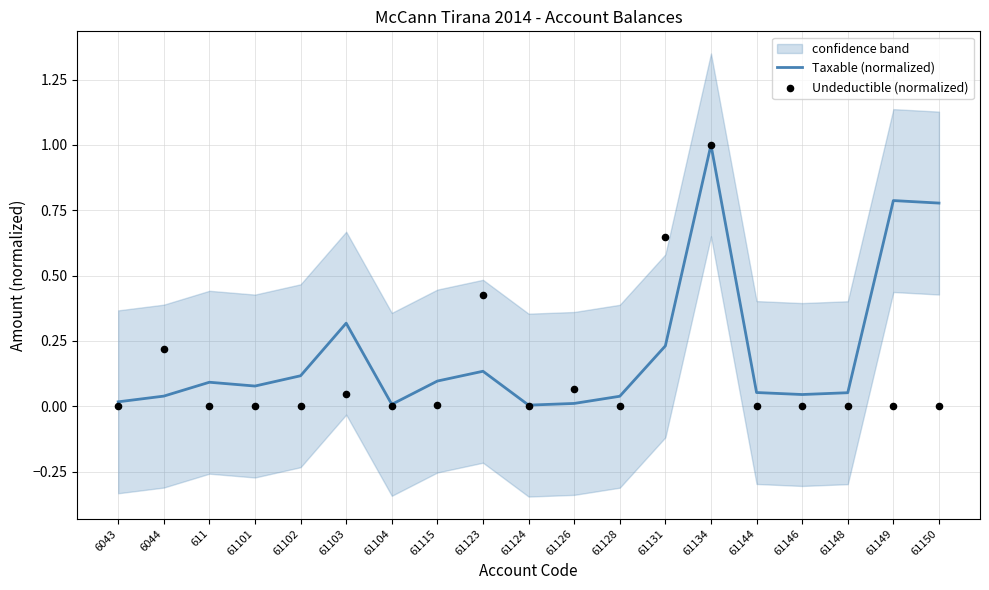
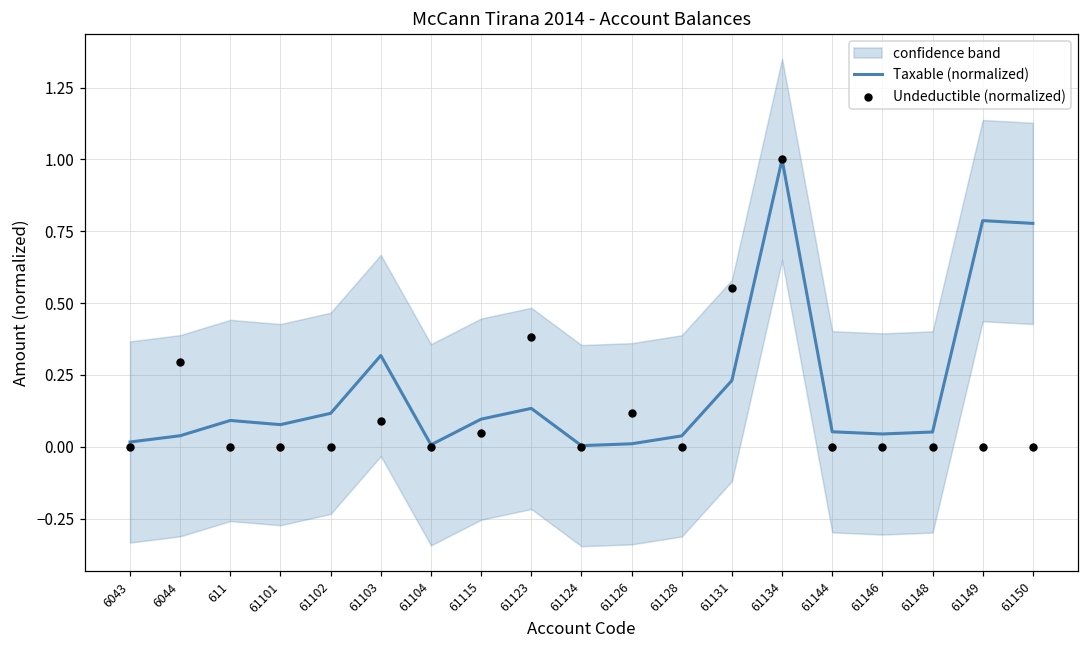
  {
    "Undeductible (normalized)": {
-     "6044": 0.22,
-     "61103": 0.05,
-     "61115": 0.01,
-     "61123": 0.43,
-     "61126": 0.06,
-     "61131": 0.65
+     "6044": 0.30,
+     "61103": 0.09,
+     "61115": 0.05,
+     "61123": 0.38,
+     "61126": 0.12,
+     "61131": 0.55
    }
  }
